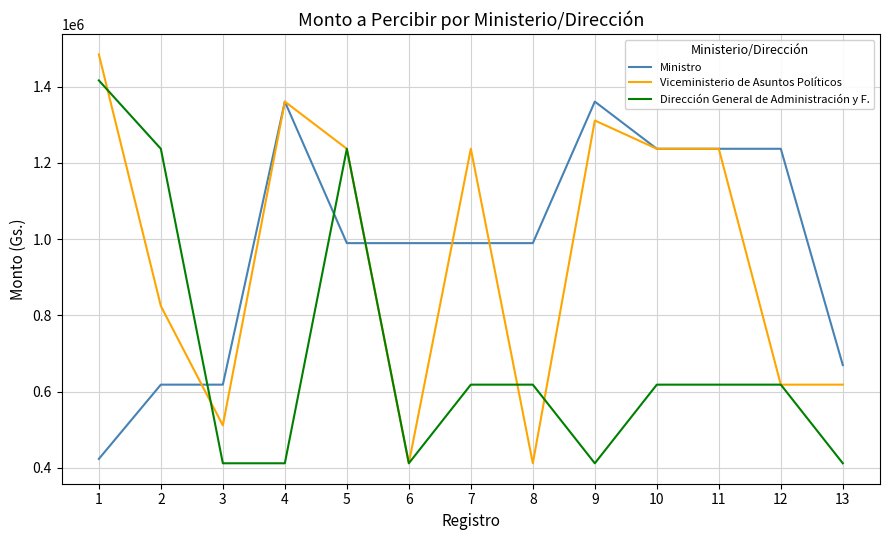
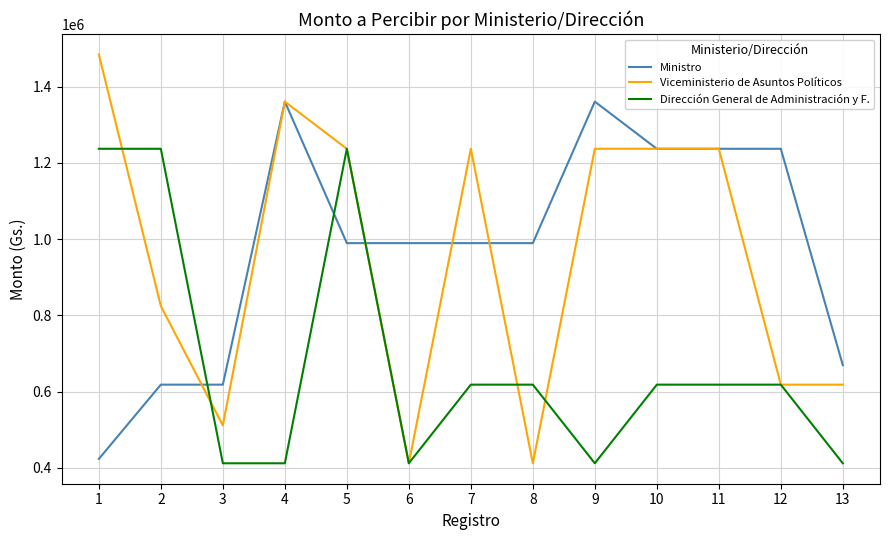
  {
    "Ministro": {
      "1": 420000,
      "2": 620000,
      "3": 620000,
      "5": 990000,
      "6": 990000,
      "7": 990000,
      "8": 990000,
      "9": 1360000,
      "12": 1240000,
      "13": 670000
    },
    "Viceministerio de Asuntos Políticos": {
      "1": 1480000,
      "2": 820000,
      "3": 510000,
      "7": 1240000,
      "8": 410000,
-     "9": 1310000,
+     "9": 1240000,
      "13": 620000
    },
    "Dirección General de Administración y F.": {
-     "1": 1420000,
+     "1": 1240000,
      "2": 1240000,
      "3": 410000,
      "4": 410000,
      "7": 620000,
      "8": 620000,
      "9": 410000,
      "10": 620000,
      "11": 620000,
      "13": 410000
    }
  }
